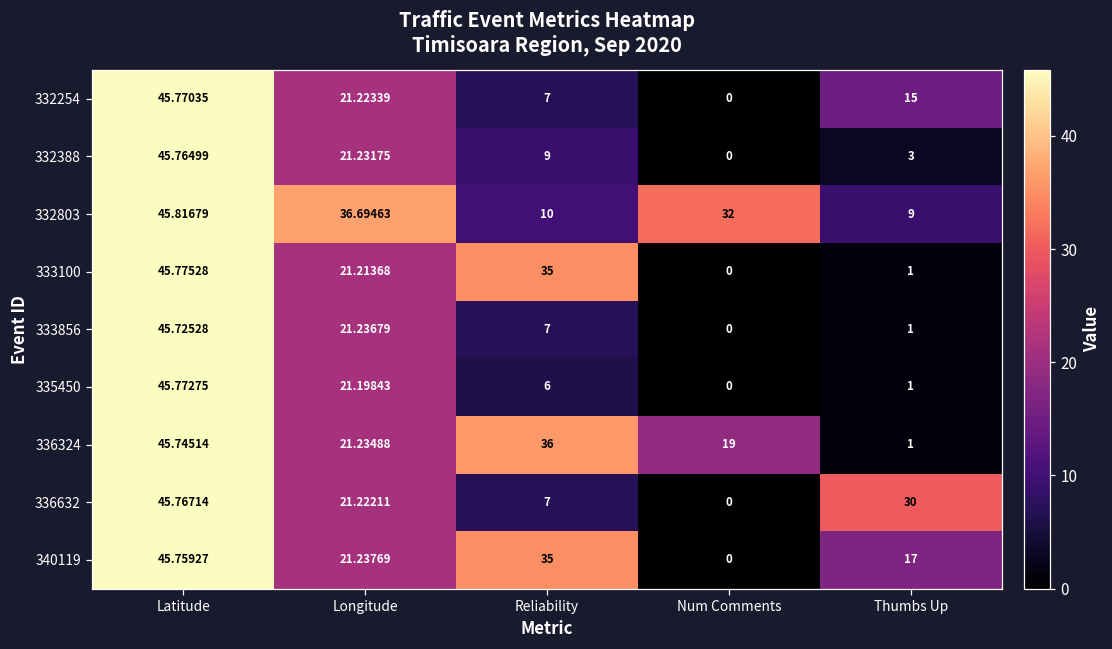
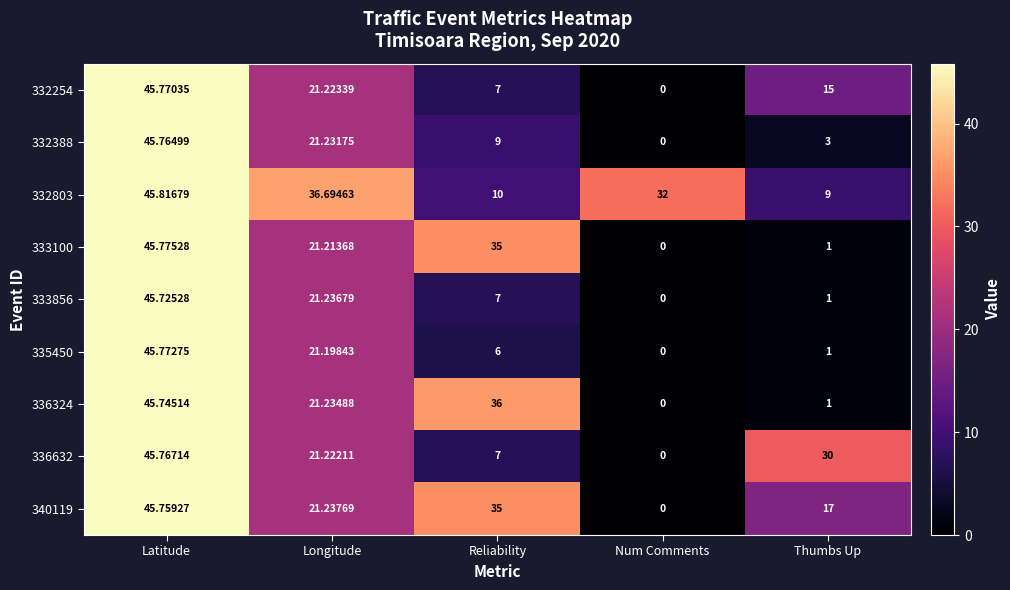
  {
    "332254": {
      "Latitude": 45.77035,
      "Longitude": 21.22339,
      "Reliability": 7,
      "Num Comments": 0,
      "Thumbs Up": 15
    },
    "332388": {
      "Latitude": 45.76499,
      "Longitude": 21.23175,
      "Reliability": 9,
      "Num Comments": 0,
      "Thumbs Up": 3
    },
    "332803": {
      "Latitude": 45.81679,
      "Longitude": 36.69463,
      "Reliability": 10,
      "Num Comments": 32,
      "Thumbs Up": 9
    },
    "333100": {
      "Latitude": 45.77528,
      "Longitude": 21.21368,
      "Reliability": 35,
      "Num Comments": 0,
      "Thumbs Up": 1
    },
    "333856": {
      "Latitude": 45.72528,
      "Longitude": 21.23679,
      "Reliability": 7,
      "Num Comments": 0,
      "Thumbs Up": 1
    },
    "335450": {
      "Latitude": 45.77275,
      "Longitude": 21.19843,
      "Reliability": 6,
      "Num Comments": 0,
      "Thumbs Up": 1
    },
    "336324": {
      "Latitude": 45.74514,
      "Longitude": 21.23488,
      "Reliability": 36,
-     "Num Comments": 19,
+     "Num Comments": 0,
      "Thumbs Up": 1
    },
    "336632": {
      "Latitude": 45.76714,
      "Longitude": 21.22211,
      "Reliability": 7,
      "Num Comments": 0,
      "Thumbs Up": 30
    },
    "340119": {
      "Latitude": 45.75927,
      "Longitude": 21.23769,
      "Reliability": 35,
      "Num Comments": 0,
      "Thumbs Up": 17
    }
  }
